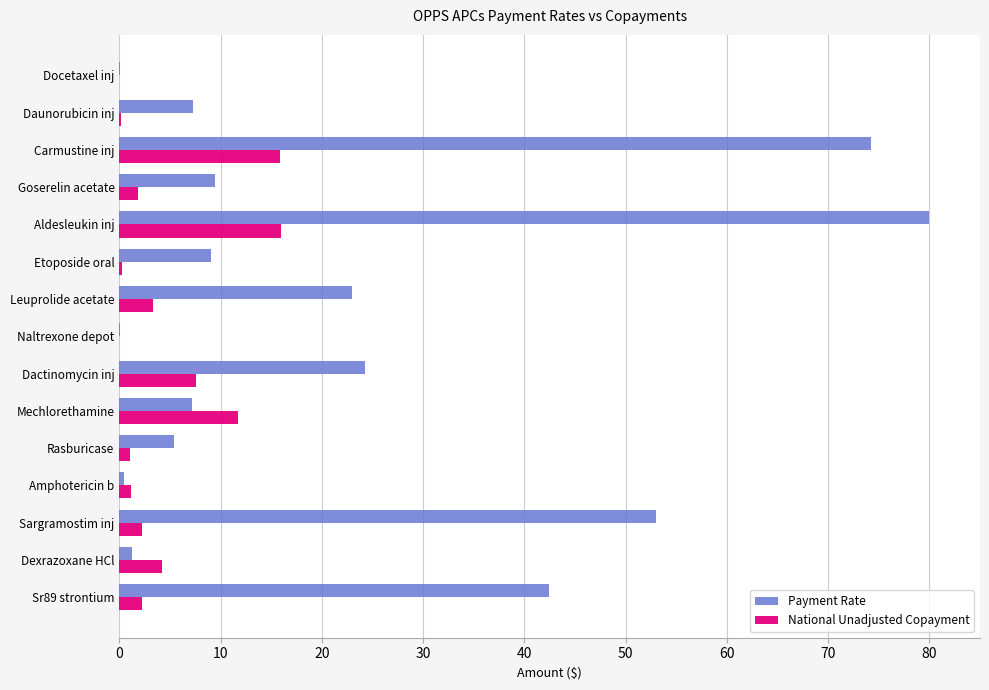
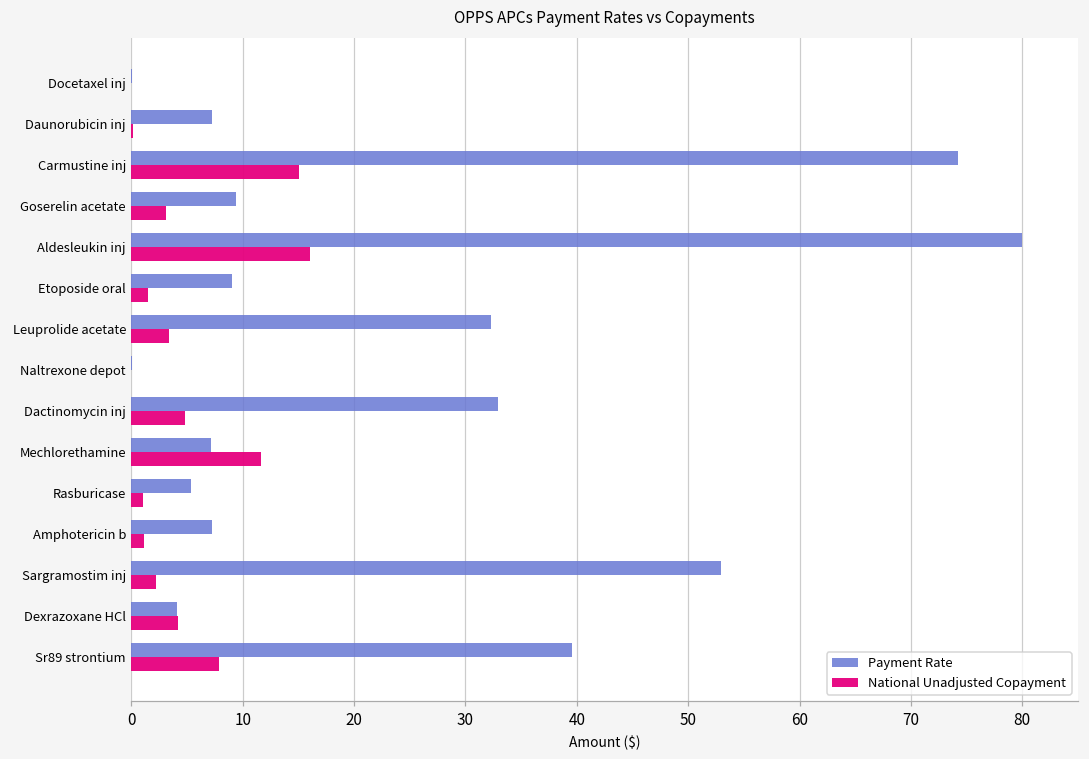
  {
    "Payment Rate": {
      "Daunorubicin inj": 7.3,
      "Carmustine inj": 74.2,
      "Goserelin acetate": 9.4,
      "Aldesleukin inj": 80.0,
      "Etoposide oral": 9.1,
-     "Leuprolide acetate": 23.0,
-     "Dactinomycin inj": 24.2,
+     "Leuprolide acetate": 32.3,
+     "Dactinomycin inj": 32.9,
      "Mechlorethamine": 7.2,
      "Rasburicase": 5.4,
-     "Amphotericin b": 0.5,
+     "Amphotericin b": 7.2,
      "Sargramostim inj": 53.0,
-     "Dexrazoxane HCl": 1.3,
-     "Sr89 strontium": 42.4
+     "Dexrazoxane HCl": 4.1,
+     "Sr89 strontium": 39.5
    },
    "National Unadjusted Copayment": {
-     "Carmustine inj": 15.9,
-     "Goserelin acetate": 1.9,
+     "Carmustine inj": 15.0,
+     "Goserelin acetate": 3.1,
      "Aldesleukin inj": 16.0,
-     "Etoposide oral": 0.3,
+     "Etoposide oral": 1.5,
      "Leuprolide acetate": 3.4,
-     "Dactinomycin inj": 7.5,
+     "Dactinomycin inj": 4.8,
      "Mechlorethamine": 11.7,
      "Rasburicase": 1.1,
      "Amphotericin b": 1.1,
      "Sargramostim inj": 2.2,
      "Dexrazoxane HCl": 4.2,
-     "Sr89 strontium": 2.2
+     "Sr89 strontium": 7.9
    }
  }
